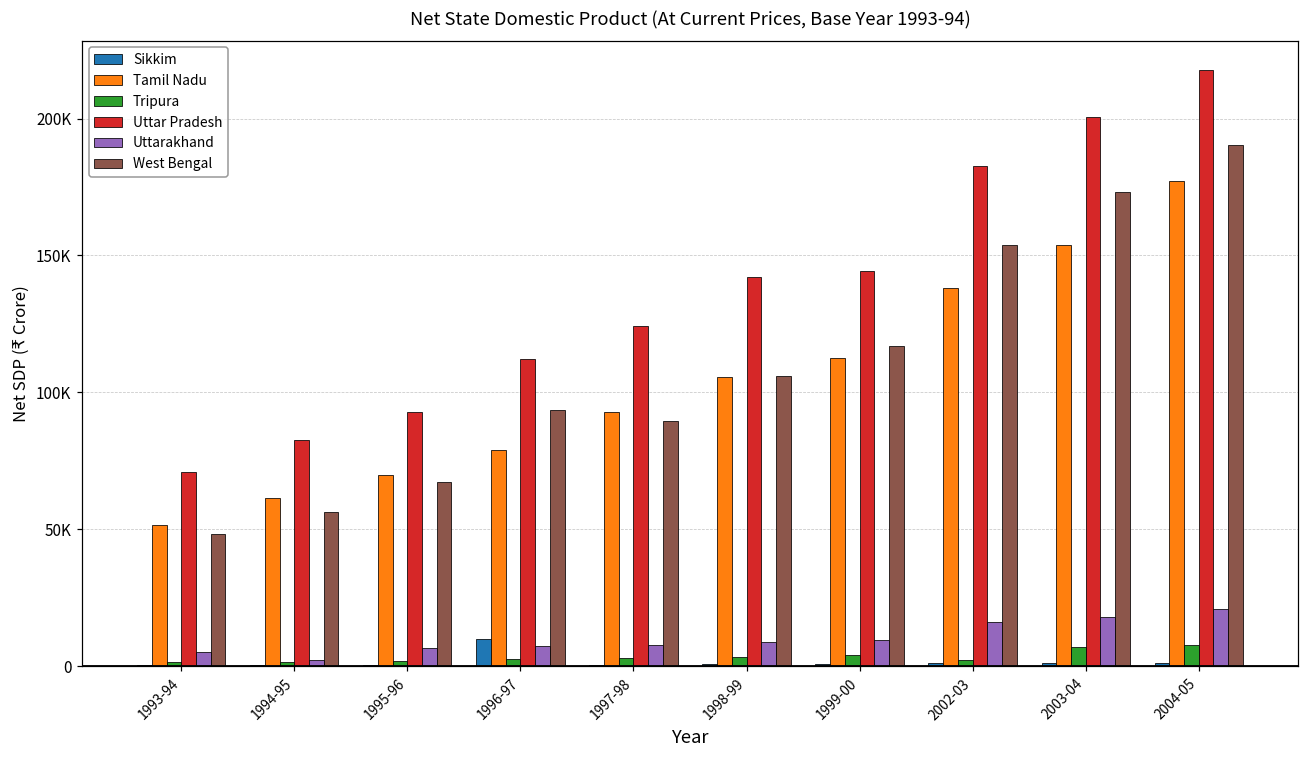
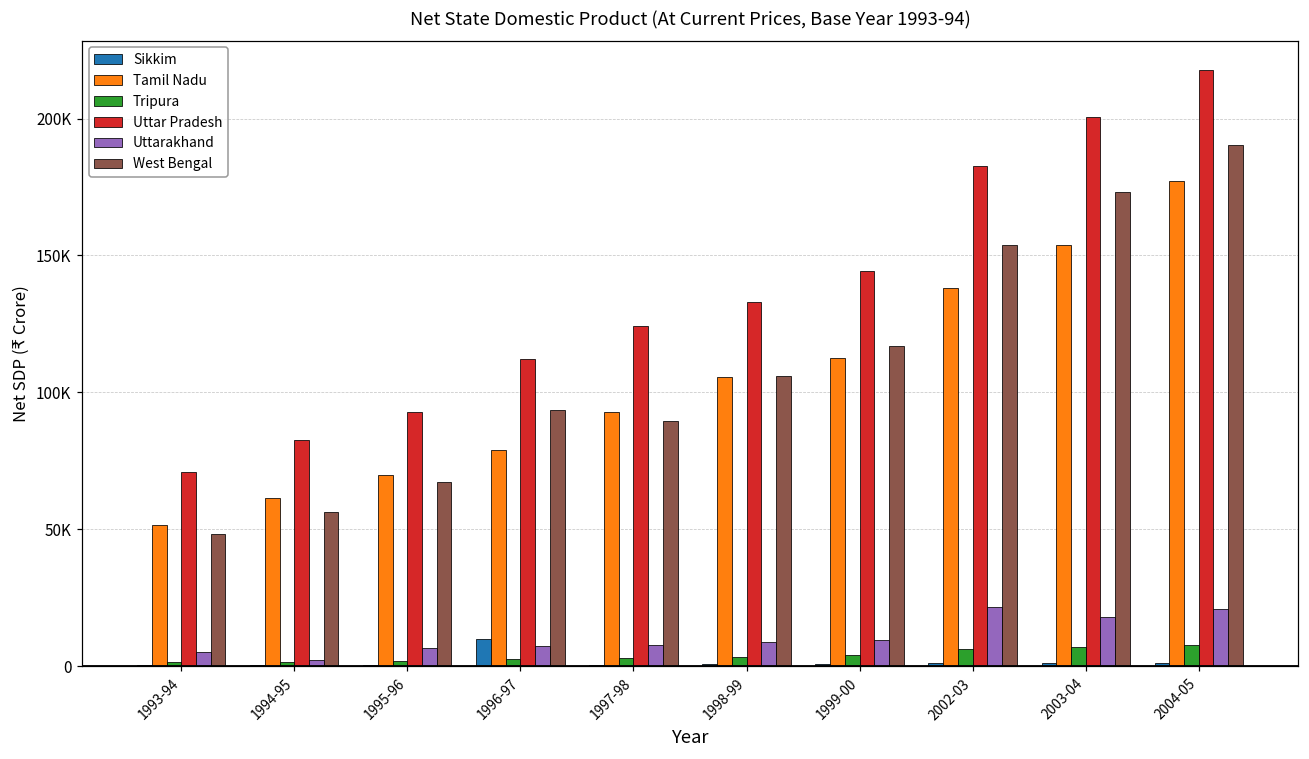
  {
    "Sikkim": {
      "1996-97": 10000,
      "2002-03": 1000,
      "2003-04": 1000,
      "2004-05": 1000
    },
    "Tamil Nadu": {
      "1993-94": 52000,
      "1994-95": 61000,
      "1995-96": 70000,
      "1996-97": 79000,
      "1997-98": 93000,
      "1998-99": 106000,
      "1999-00": 113000,
      "2002-03": 138000,
      "2003-04": 154000,
      "2004-05": 177000
    },
    "Tripura": {
      "1993-94": 2000,
      "1994-95": 2000,
      "1995-96": 2000,
      "1996-97": 3000,
      "1997-98": 3000,
      "1998-99": 3000,
      "1999-00": 4000,
-     "2002-03": 2000,
+     "2002-03": 6000,
      "2003-04": 7000,
      "2004-05": 8000
    },
    "Uttar Pradesh": {
      "1993-94": 71000,
      "1994-95": 83000,
      "1995-96": 93000,
      "1996-97": 112000,
      "1997-98": 124000,
-     "1998-99": 142000,
+     "1998-99": 133000,
      "1999-00": 144000,
      "2002-03": 183000,
      "2003-04": 200000,
      "2004-05": 218000
    },
    "Uttarakhand": {
      "1993-94": 5000,
      "1994-95": 2000,
      "1995-96": 7000,
      "1996-97": 7000,
      "1997-98": 8000,
      "1998-99": 9000,
      "1999-00": 9000,
-     "2002-03": 16000,
+     "2002-03": 22000,
      "2003-04": 18000,
      "2004-05": 21000
    },
    "West Bengal": {
      "1993-94": 48000,
      "1994-95": 56000,
      "1995-96": 67000,
      "1996-97": 94000,
      "1997-98": 90000,
      "1998-99": 106000,
      "1999-00": 117000,
      "2002-03": 154000,
      "2003-04": 173000,
      "2004-05": 190000
    }
  }
